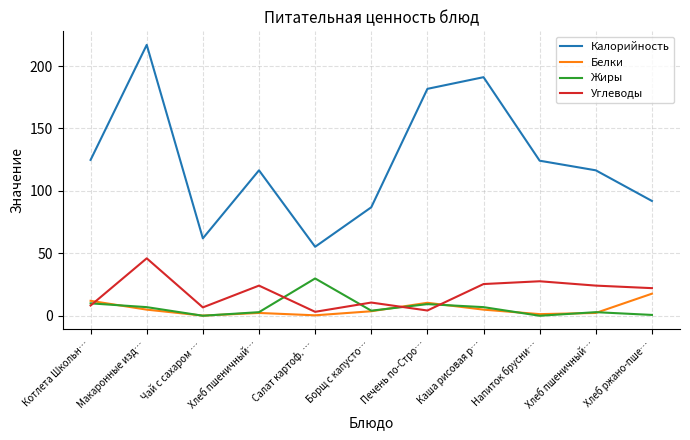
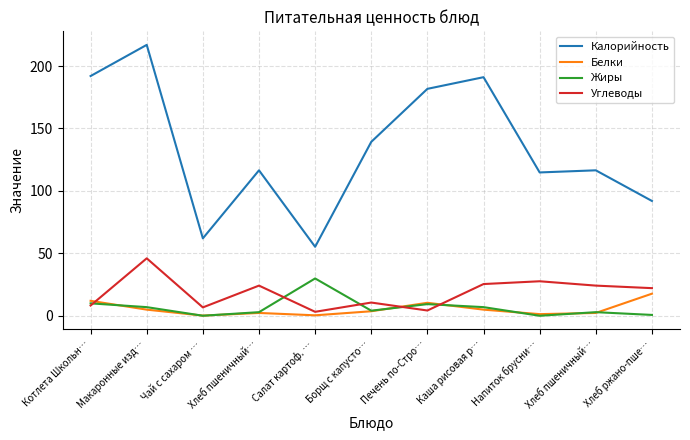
  {
    "Калорийность": {
-     "Котлета Школьн…": 125,
+     "Котлета Школьн…": 192,
      "Макаронные изд…": 217,
      "Чай с сахаром …": 62,
      "Салат картоф. …": 55,
-     "Борщ с капусто…": 87,
+     "Борщ с капусто…": 139,
      "Печень по-Стро…": 182,
      "Каша рисовая р…": 191,
-     "Напиток брусни…": 124,
+     "Напиток брусни…": 115,
      "Хлеб ржано-пше…": 92
    },
    "Белки": {
      "Котлета Школьн…": 12,
      "Салат картоф. …": 0,
      "Хлеб ржано-пше…": 18
    },
    "Жиры": {
      "Салат картоф. …": 30,
      "Хлеб ржано-пше…": 1
    },
    "Углеводы": {
      "Макаронные изд…": 46,
      "Чай с сахаром …": 7,
      "Салат картоф. …": 3,
      "Борщ с капусто…": 11,
      "Печень по-Стро…": 4,
      "Каша рисовая р…": 25,
      "Напиток брусни…": 28,
      "Хлеб ржано-пше…": 22
    }
  }
